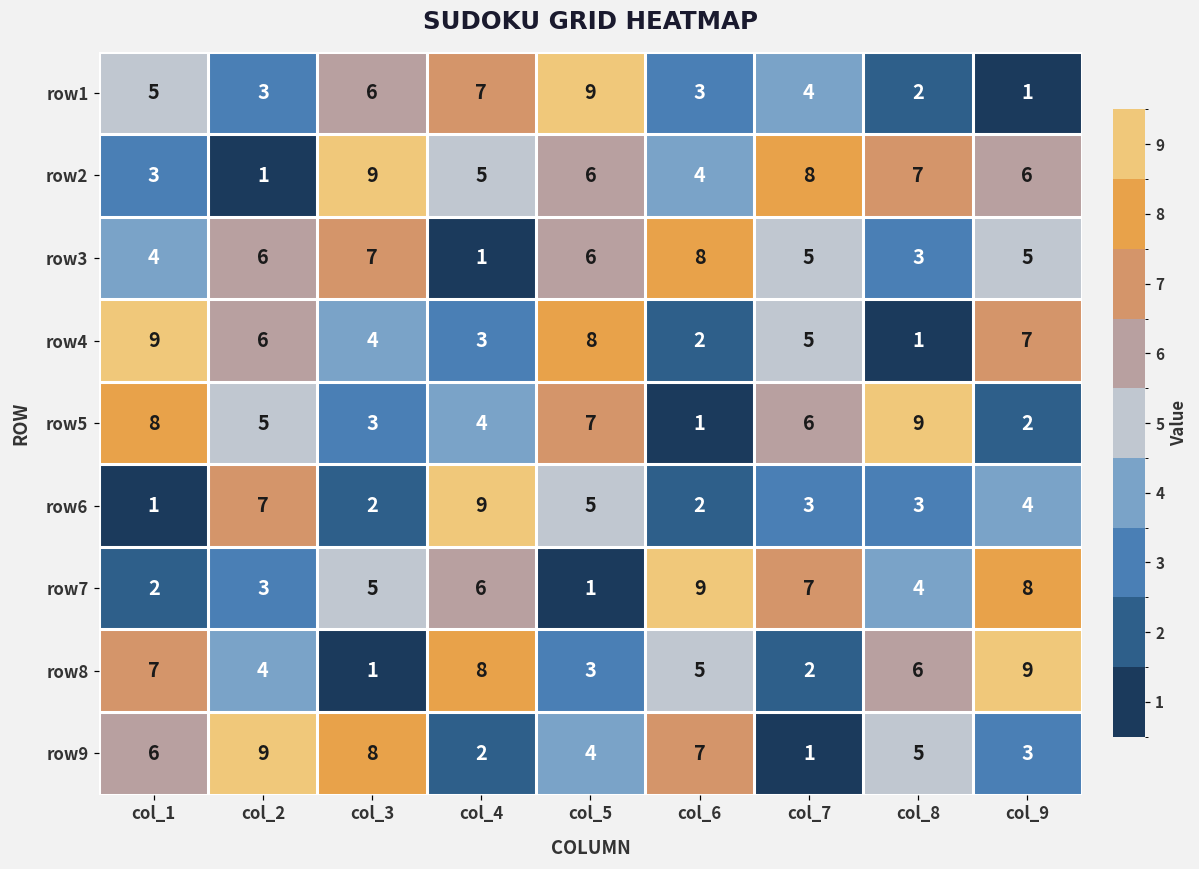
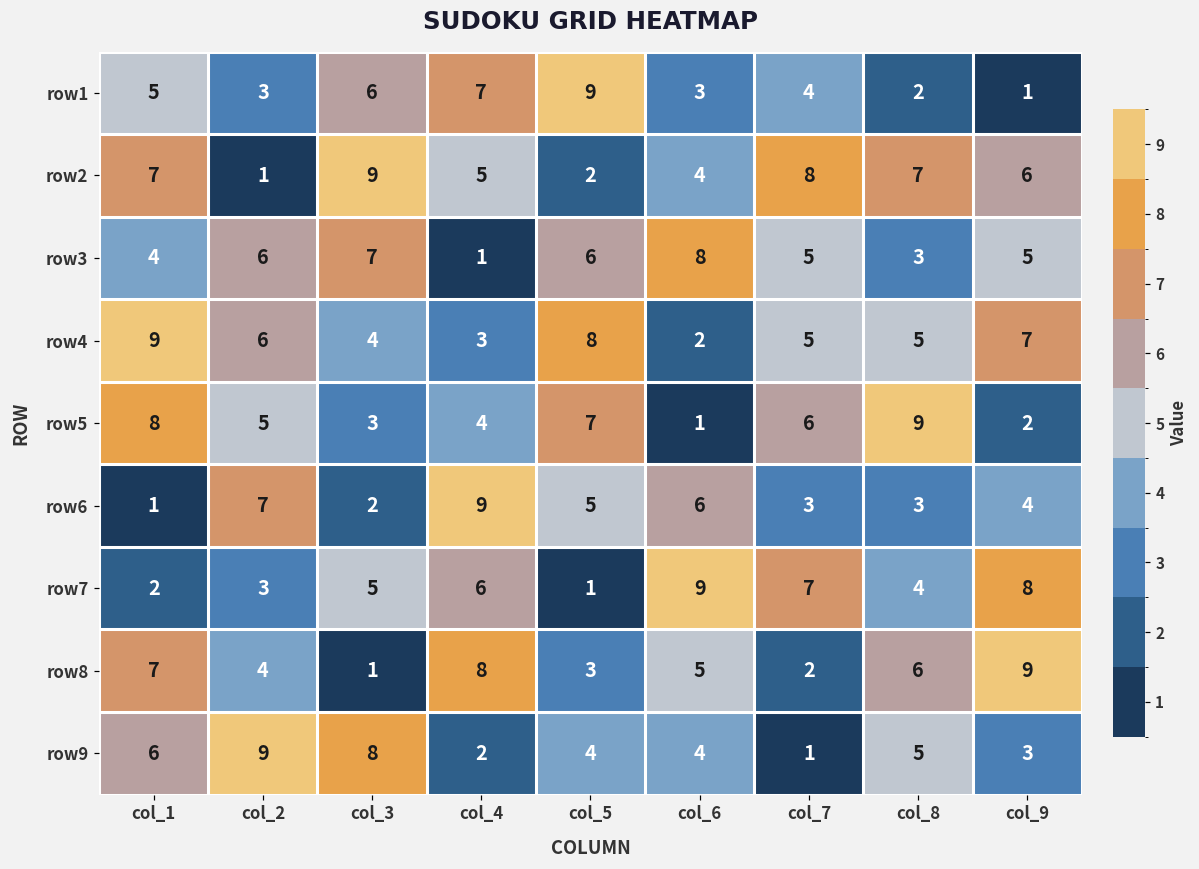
  {
    "row1": {
      "col_1": 5,
      "col_2": 3,
      "col_3": 6,
      "col_4": 7,
      "col_5": 9,
      "col_6": 3,
      "col_7": 4,
      "col_8": 2,
      "col_9": 1
    },
    "row2": {
-     "col_1": 3,
+     "col_1": 7,
      "col_2": 1,
      "col_3": 9,
      "col_4": 5,
-     "col_5": 6,
+     "col_5": 2,
      "col_6": 4,
      "col_7": 8,
      "col_8": 7,
      "col_9": 6
    },
    "row3": {
      "col_1": 4,
      "col_2": 6,
      "col_3": 7,
      "col_4": 1,
      "col_5": 6,
      "col_6": 8,
      "col_7": 5,
      "col_8": 3,
      "col_9": 5
    },
    "row4": {
      "col_1": 9,
      "col_2": 6,
      "col_3": 4,
      "col_4": 3,
      "col_5": 8,
      "col_6": 2,
      "col_7": 5,
-     "col_8": 1,
+     "col_8": 5,
      "col_9": 7
    },
    "row5": {
      "col_1": 8,
      "col_2": 5,
      "col_3": 3,
      "col_4": 4,
      "col_5": 7,
      "col_6": 1,
      "col_7": 6,
      "col_8": 9,
      "col_9": 2
    },
    "row6": {
      "col_1": 1,
      "col_2": 7,
      "col_3": 2,
      "col_4": 9,
      "col_5": 5,
-     "col_6": 2,
+     "col_6": 6,
      "col_7": 3,
      "col_8": 3,
      "col_9": 4
    },
    "row7": {
      "col_1": 2,
      "col_2": 3,
      "col_3": 5,
      "col_4": 6,
      "col_5": 1,
      "col_6": 9,
      "col_7": 7,
      "col_8": 4,
      "col_9": 8
    },
    "row8": {
      "col_1": 7,
      "col_2": 4,
      "col_3": 1,
      "col_4": 8,
      "col_5": 3,
      "col_6": 5,
      "col_7": 2,
      "col_8": 6,
      "col_9": 9
    },
    "row9": {
      "col_1": 6,
      "col_2": 9,
      "col_3": 8,
      "col_4": 2,
      "col_5": 4,
-     "col_6": 7,
+     "col_6": 4,
      "col_7": 1,
      "col_8": 5,
      "col_9": 3
    }
  }
